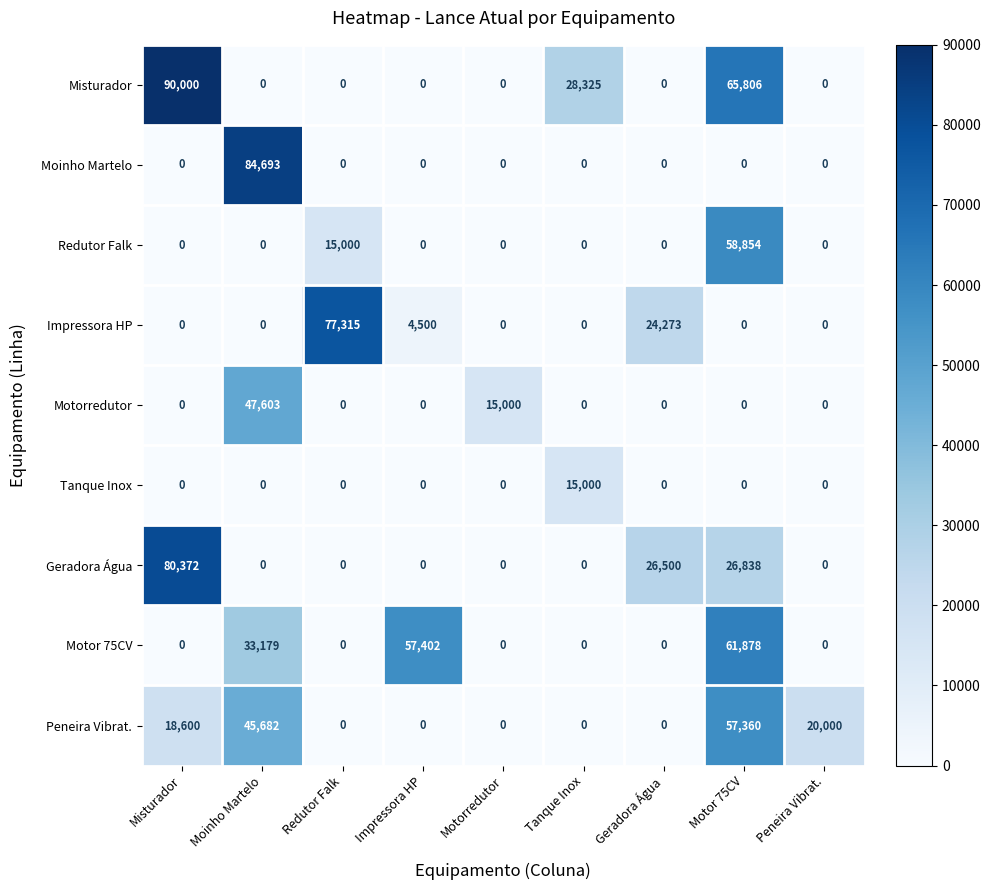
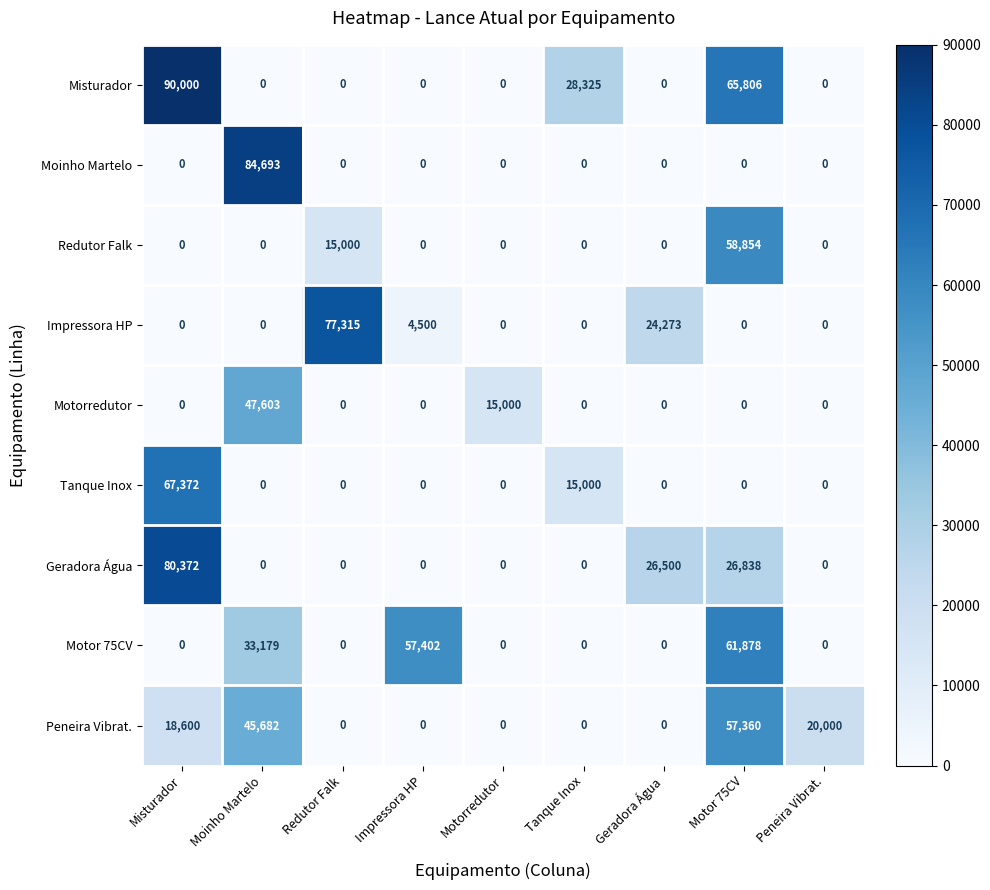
  {
    "Misturador": {
      "Misturador": "90,000",
      "Moinho Martelo": "0",
      "Redutor Falk": "0",
      "Impressora HP": "0",
      "Motorredutor": "0",
      "Tanque Inox": "28,325",
      "Geradora Água": "0",
      "Motor 75CV": "65,806",
      "Peneira Vibrat.": "0"
    },
    "Moinho Martelo": {
      "Misturador": "0",
      "Moinho Martelo": "84,693",
      "Redutor Falk": "0",
      "Impressora HP": "0",
      "Motorredutor": "0",
      "Tanque Inox": "0",
      "Geradora Água": "0",
      "Motor 75CV": "0",
      "Peneira Vibrat.": "0"
    },
    "Redutor Falk": {
      "Misturador": "0",
      "Moinho Martelo": "0",
      "Redutor Falk": "15,000",
      "Impressora HP": "0",
      "Motorredutor": "0",
      "Tanque Inox": "0",
      "Geradora Água": "0",
      "Motor 75CV": "58,854",
      "Peneira Vibrat.": "0"
    },
    "Impressora HP": {
      "Misturador": "0",
      "Moinho Martelo": "0",
      "Redutor Falk": "77,315",
      "Impressora HP": "4,500",
      "Motorredutor": "0",
      "Tanque Inox": "0",
      "Geradora Água": "24,273",
      "Motor 75CV": "0",
      "Peneira Vibrat.": "0"
    },
    "Motorredutor": {
      "Misturador": "0",
      "Moinho Martelo": "47,603",
      "Redutor Falk": "0",
      "Impressora HP": "0",
      "Motorredutor": "15,000",
      "Tanque Inox": "0",
      "Geradora Água": "0",
      "Motor 75CV": "0",
      "Peneira Vibrat.": "0"
    },
    "Tanque Inox": {
-     "Misturador": "0",
+     "Misturador": "67,372",
      "Moinho Martelo": "0",
      "Redutor Falk": "0",
      "Impressora HP": "0",
      "Motorredutor": "0",
      "Tanque Inox": "15,000",
      "Geradora Água": "0",
      "Motor 75CV": "0",
      "Peneira Vibrat.": "0"
    },
    "Geradora Água": {
      "Misturador": "80,372",
      "Moinho Martelo": "0",
      "Redutor Falk": "0",
      "Impressora HP": "0",
      "Motorredutor": "0",
      "Tanque Inox": "0",
      "Geradora Água": "26,500",
      "Motor 75CV": "26,838",
      "Peneira Vibrat.": "0"
    },
    "Motor 75CV": {
      "Misturador": "0",
      "Moinho Martelo": "33,179",
      "Redutor Falk": "0",
      "Impressora HP": "57,402",
      "Motorredutor": "0",
      "Tanque Inox": "0",
      "Geradora Água": "0",
      "Motor 75CV": "61,878",
      "Peneira Vibrat.": "0"
    },
    "Peneira Vibrat.": {
      "Misturador": "18,600",
      "Moinho Martelo": "45,682",
      "Redutor Falk": "0",
      "Impressora HP": "0",
      "Motorredutor": "0",
      "Tanque Inox": "0",
      "Geradora Água": "0",
      "Motor 75CV": "57,360",
      "Peneira Vibrat.": "20,000"
    }
  }
